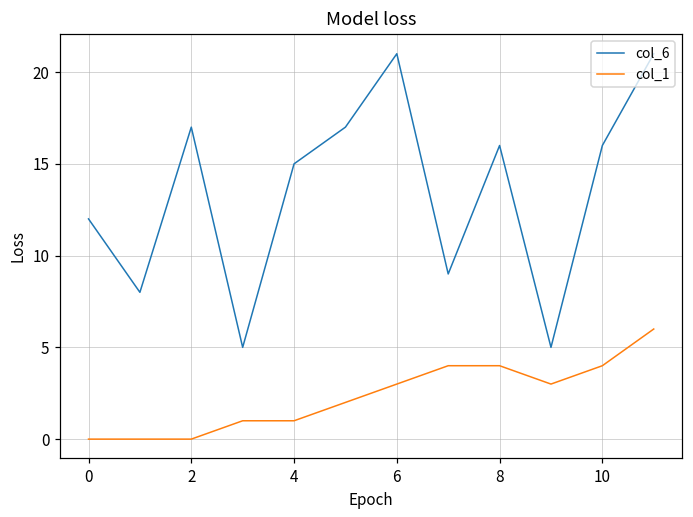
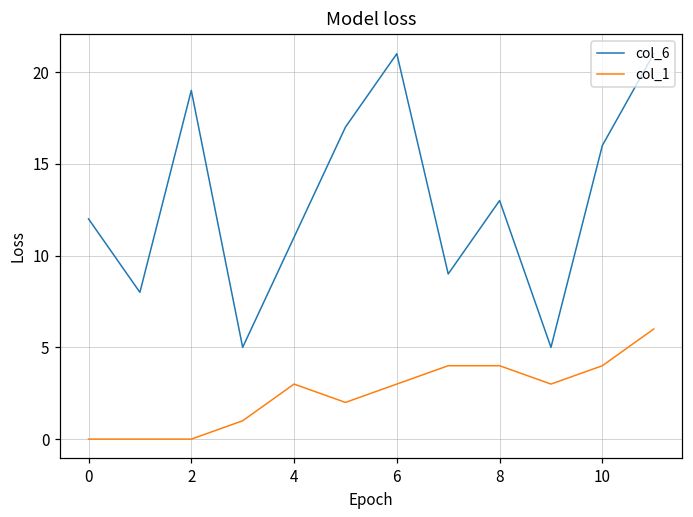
  {
    "col_6": {
      "0": 12,
-     "2": 17,
-     "4": 15,
+     "2": 19,
+     "4": 11,
      "6": 21,
-     "8": 16,
+     "8": 13,
      "10": 16
    },
    "col_1": {
      "0": 0,
      "2": 0,
-     "4": 1,
+     "4": 3,
      "6": 3,
      "8": 4,
      "10": 4
    }
  }
